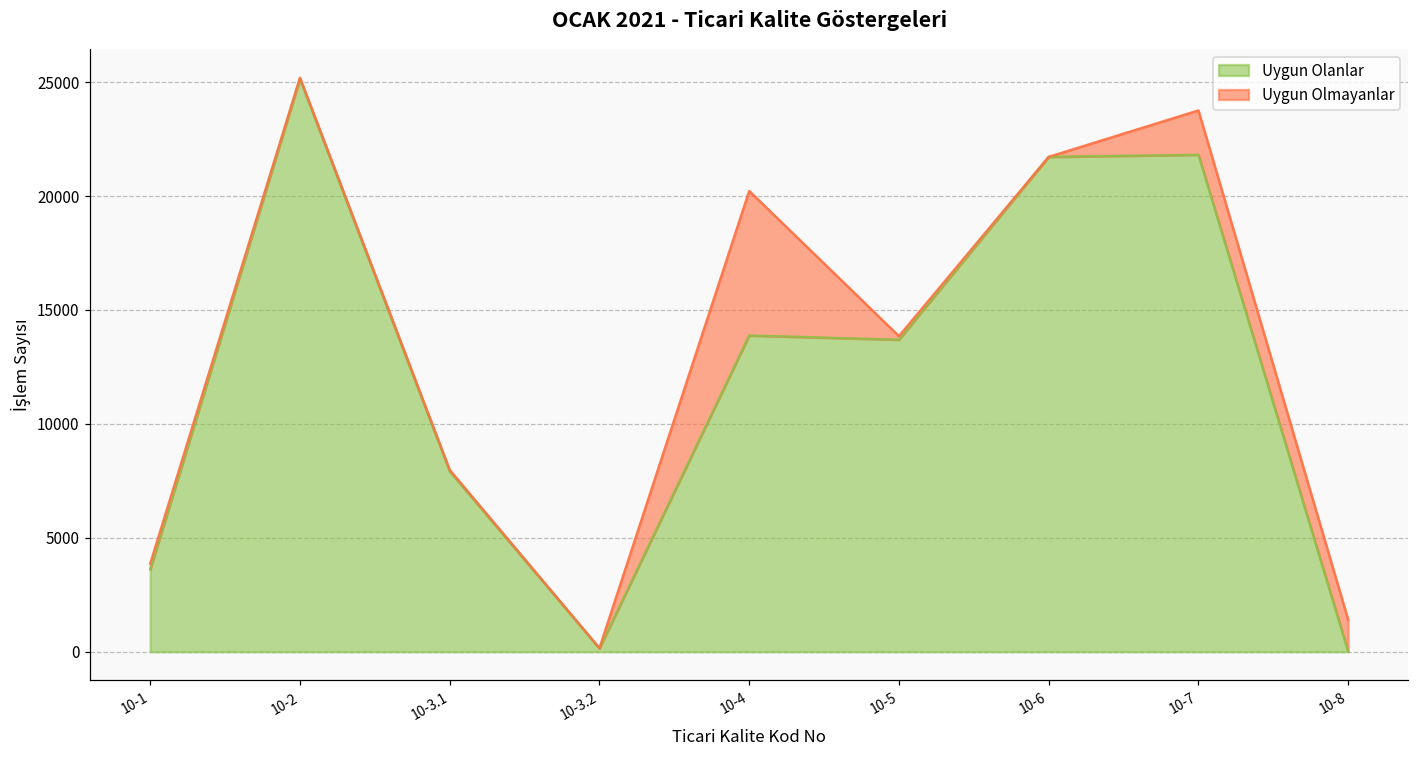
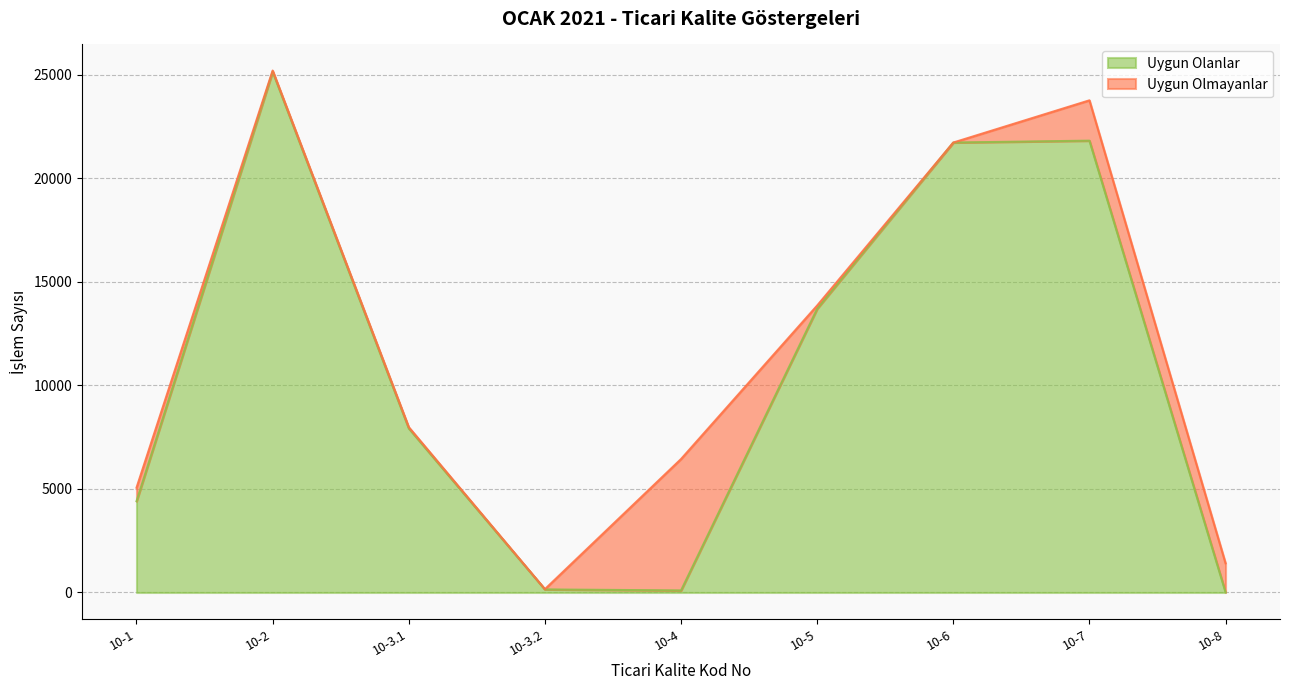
  {
    "Uygun Olanlar": {
-     "10-1": 3600,
-     "10-4": 13900,
+     "10-1": 4400,
+     "10-4": 100,
      "10-5": 13700,
      "10-7": 21800,
      "10-8": 0
    },
    "Uygun Olmayanlar": {
-     "10-1": 300,
+     "10-1": 700,
      "10-4": 6300,
      "10-5": 200,
      "10-7": 1900,
      "10-8": 1400
    }
  }
